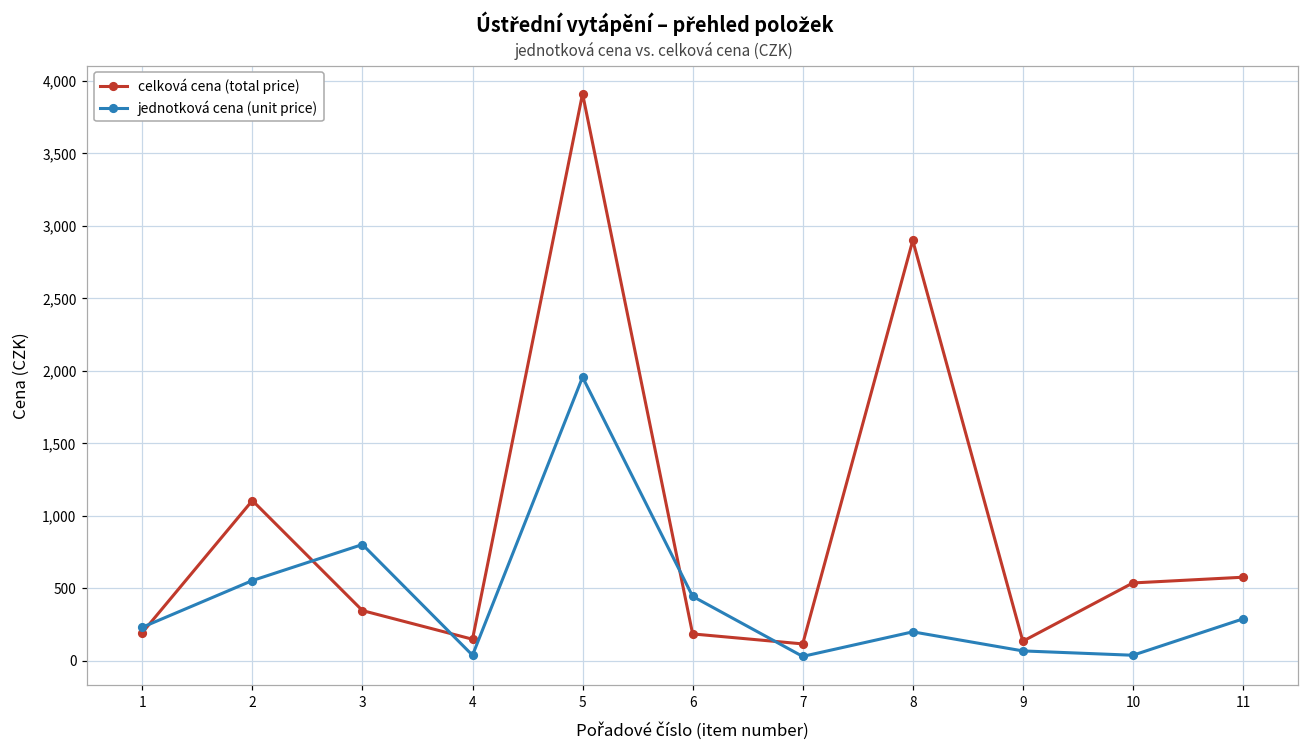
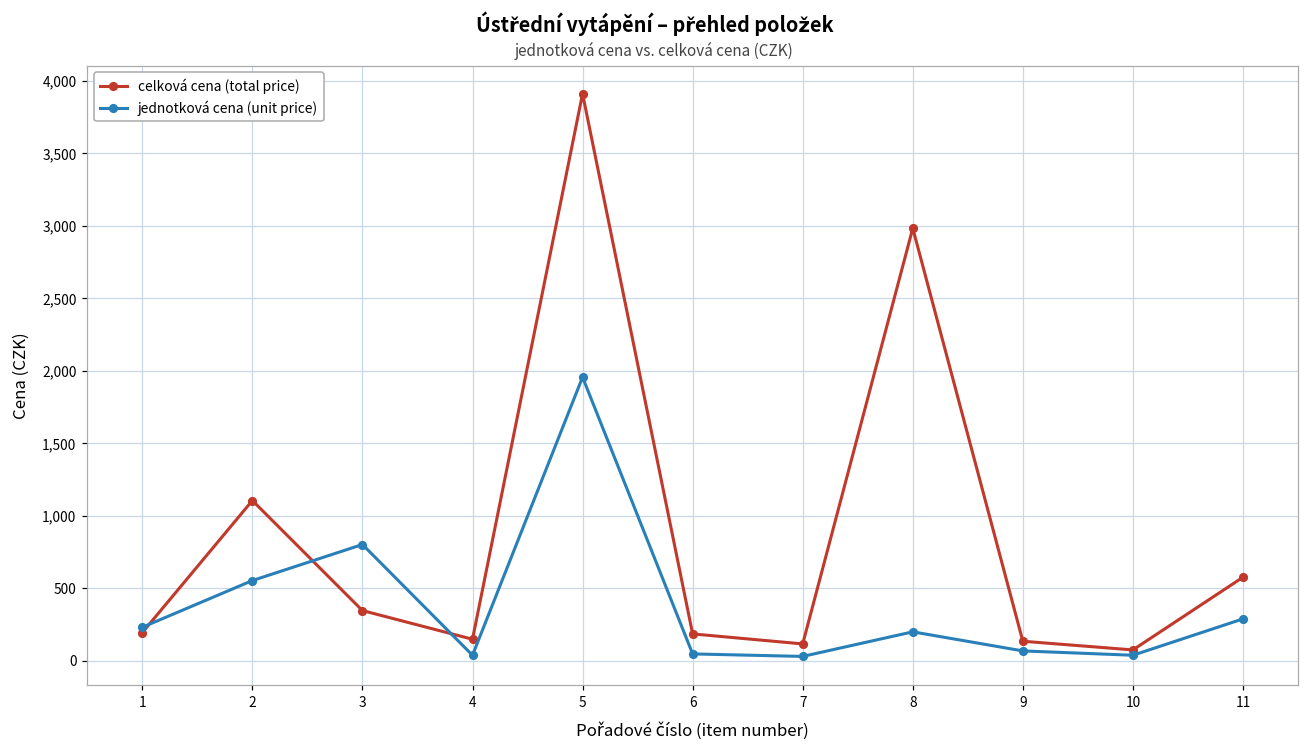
  {
    "celková cena (total price)": {
      "1": "190",
      "2": "1,100",
      "3": "350",
      "4": "150",
      "5": "3,910",
      "6": "180",
      "7": "120",
-     "8": "2,900",
+     "8": "2,980",
      "9": "130",
-     "10": "540",
+     "10": "70",
      "11": "580"
    },
    "jednotková cena (unit price)": {
      "1": "230",
      "2": "550",
      "3": "800",
      "4": "40",
      "5": "1,960",
-     "6": "440",
+     "6": "50",
      "7": "30",
      "8": "200",
      "9": "70",
      "10": "40",
      "11": "290"
    }
  }
